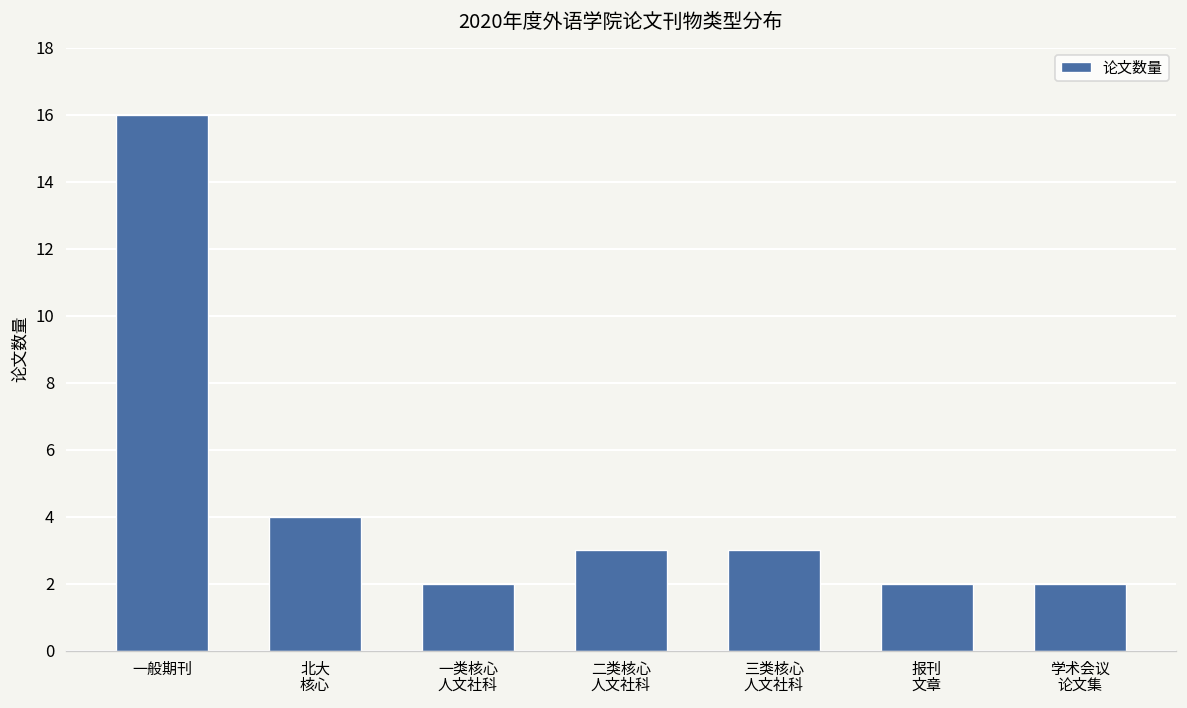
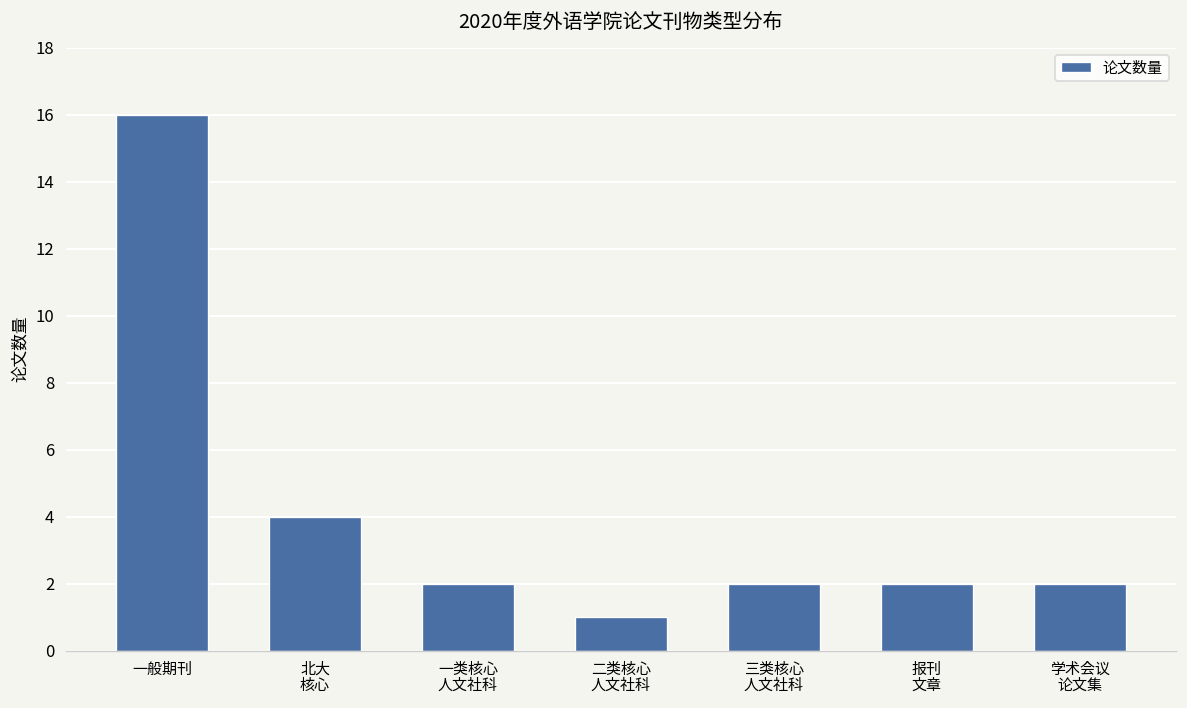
  {
    "一般期刊": 16,
    "北大 核心": 4,
    "一类核心 人文社科": 2,
-   "二类核心 人文社科": 3,
-   "三类核心 人文社科": 3,
+   "二类核心 人文社科": 1,
+   "三类核心 人文社科": 2,
    "报刊 文章": 2,
    "学术会议 论文集": 2
  }
